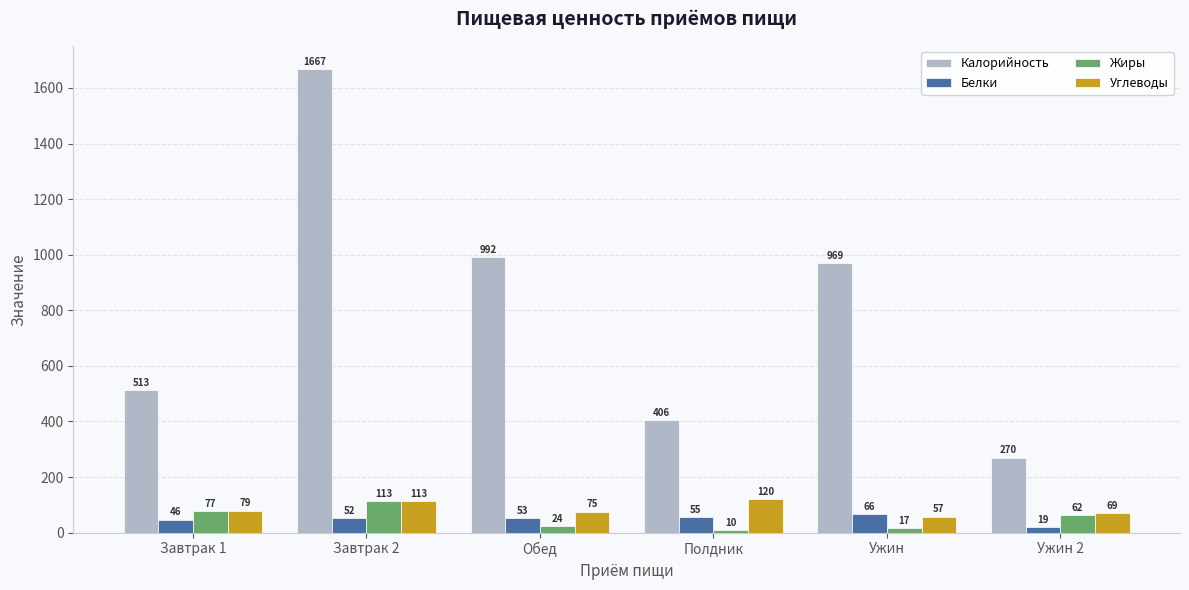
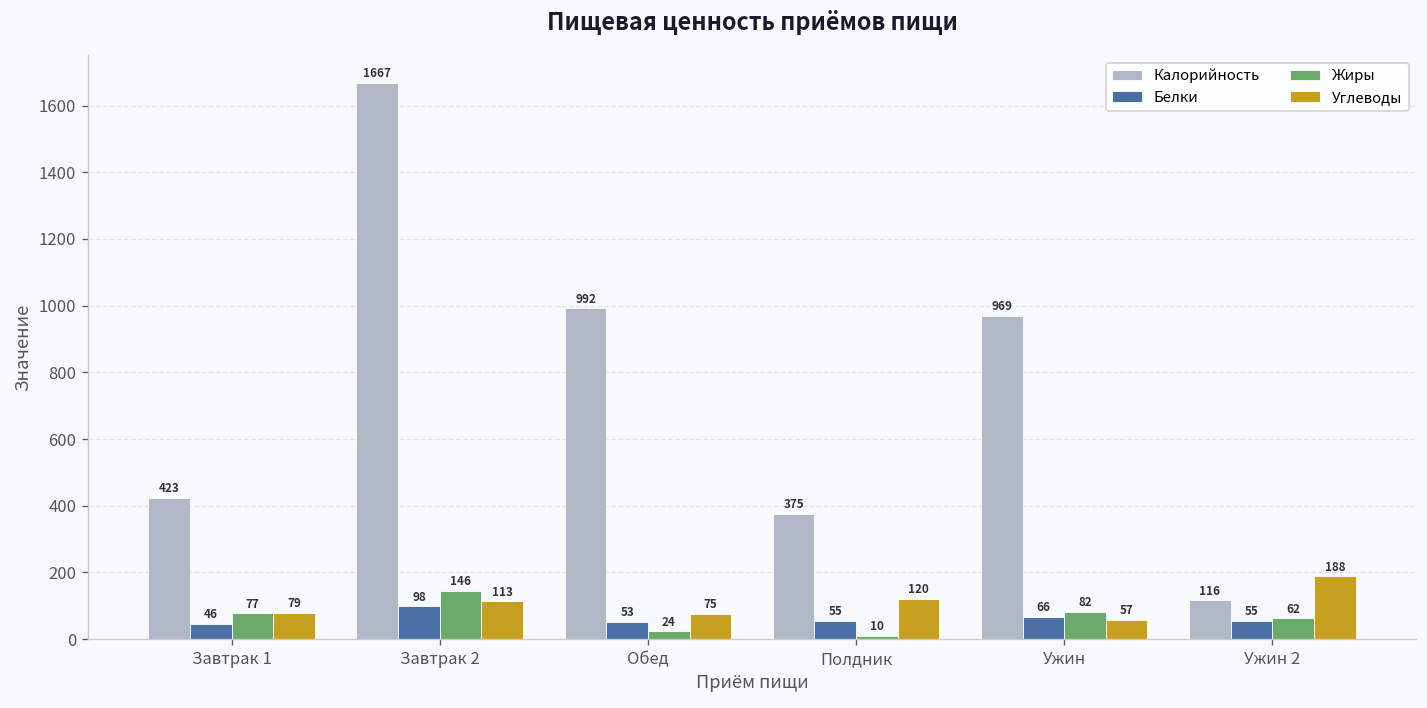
  {
    "Калорийность": {
-     "Завтрак 1": 513,
+     "Завтрак 1": 423,
      "Завтрак 2": 1667,
      "Обед": 992,
-     "Полдник": 406,
+     "Полдник": 375,
      "Ужин": 969,
-     "Ужин 2": 270
+     "Ужин 2": 116
    },
    "Белки": {
      "Завтрак 1": 46,
-     "Завтрак 2": 52,
+     "Завтрак 2": 98,
      "Обед": 53,
      "Полдник": 55,
      "Ужин": 66,
-     "Ужин 2": 19
+     "Ужин 2": 55
    },
    "Жиры": {
      "Завтрак 1": 77,
-     "Завтрак 2": 113,
+     "Завтрак 2": 146,
      "Обед": 24,
      "Полдник": 10,
-     "Ужин": 17,
+     "Ужин": 82,
      "Ужин 2": 62
    },
    "Углеводы": {
      "Завтрак 1": 79,
      "Завтрак 2": 113,
      "Обед": 75,
      "Полдник": 120,
      "Ужин": 57,
-     "Ужин 2": 69
+     "Ужин 2": 188
    }
  }
